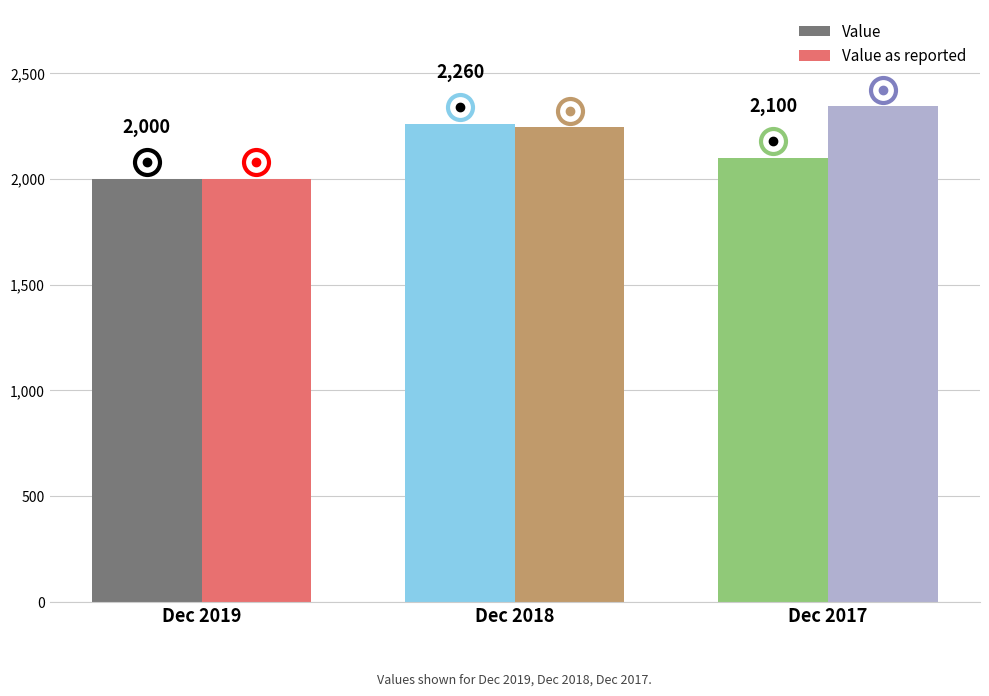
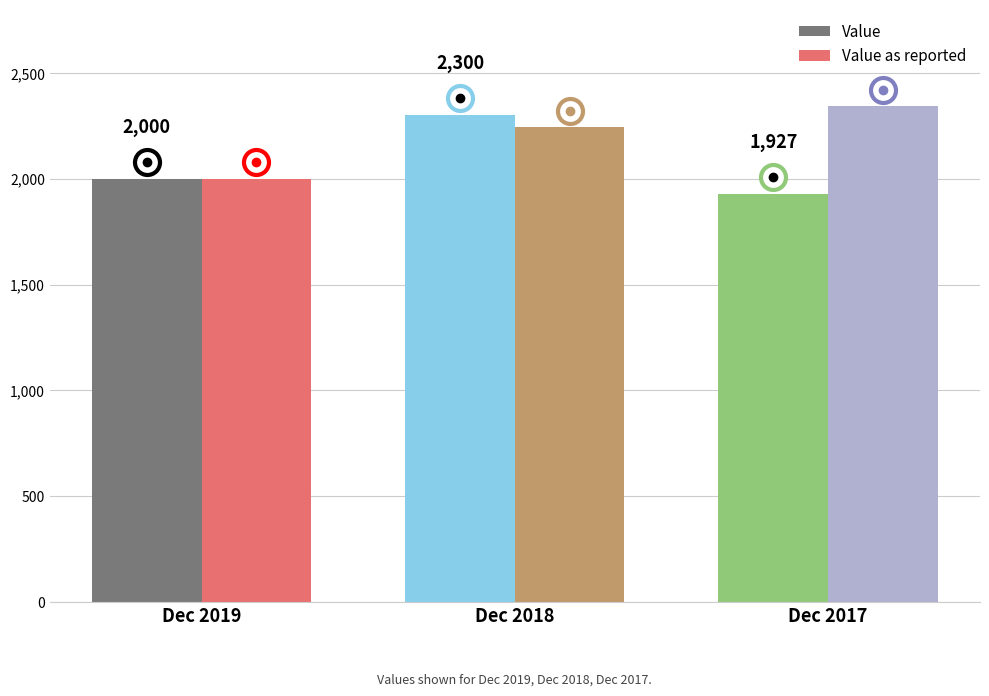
  {
    "Value": {
-     "Dec 2018": "2,260",
-     "Dec 2017": "2,100"
+     "Dec 2018": "2,300",
+     "Dec 2017": "1,927"
    },
    "Value as reported": {
      "Dec 2019": "2,000",
      "Dec 2018": "2,240",
      "Dec 2017": "2,340"
    }
  }
